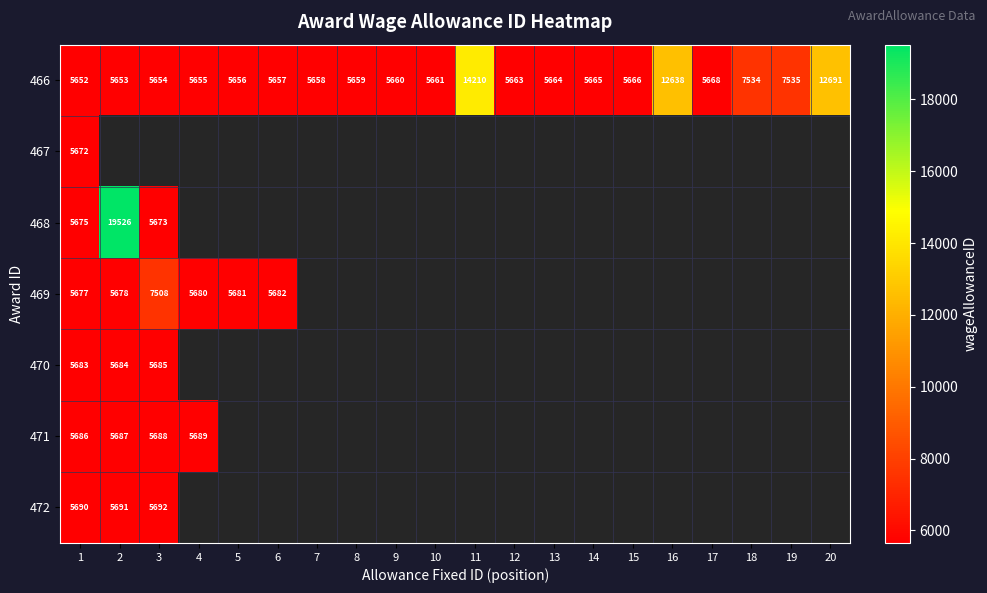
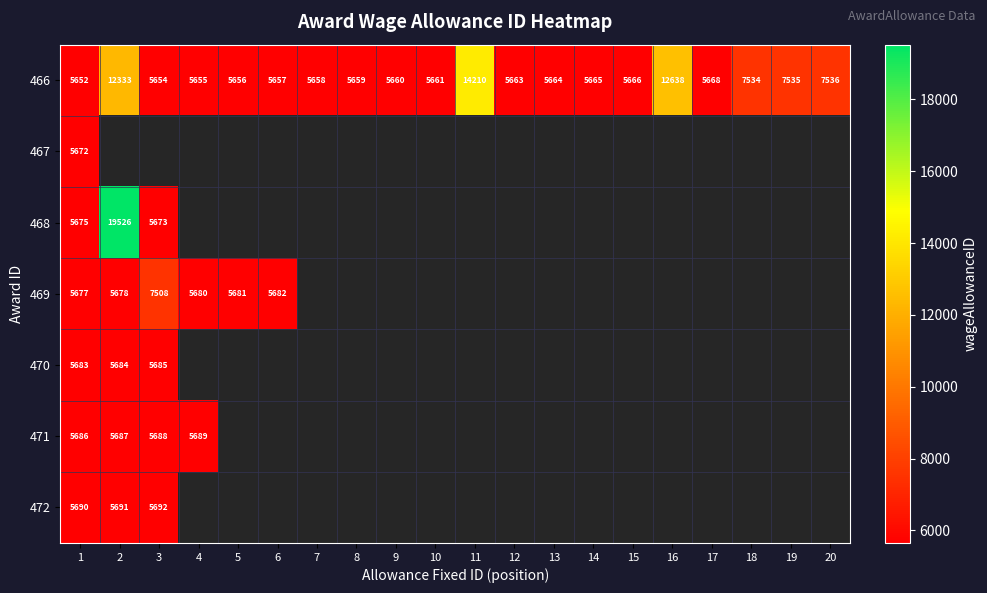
  {
    "466": {
      "1": 5652,
-     "2": 5653,
+     "2": 12333,
      "3": 5654,
      "4": 5655,
      "5": 5656,
      "6": 5657,
      "7": 5658,
      "8": 5659,
      "9": 5660,
      "10": 5661,
      "11": 14210,
      "12": 5663,
      "13": 5664,
      "14": 5665,
      "15": 5666,
      "16": 12638,
      "17": 5668,
      "18": 7534,
      "19": 7535,
-     "20": 12691
+     "20": 7536
    },
    "467": {
      "1": 5672
    },
    "468": {
      "1": 5675,
      "2": 19526,
      "3": 5673
    },
    "469": {
      "1": 5677,
      "2": 5678,
      "3": 7508,
      "4": 5680,
      "5": 5681,
      "6": 5682
    },
    "470": {
      "1": 5683,
      "2": 5684,
      "3": 5685
    },
    "471": {
      "1": 5686,
      "2": 5687,
      "3": 5688,
      "4": 5689
    },
    "472": {
      "1": 5690,
      "2": 5691,
      "3": 5692
    }
  }
